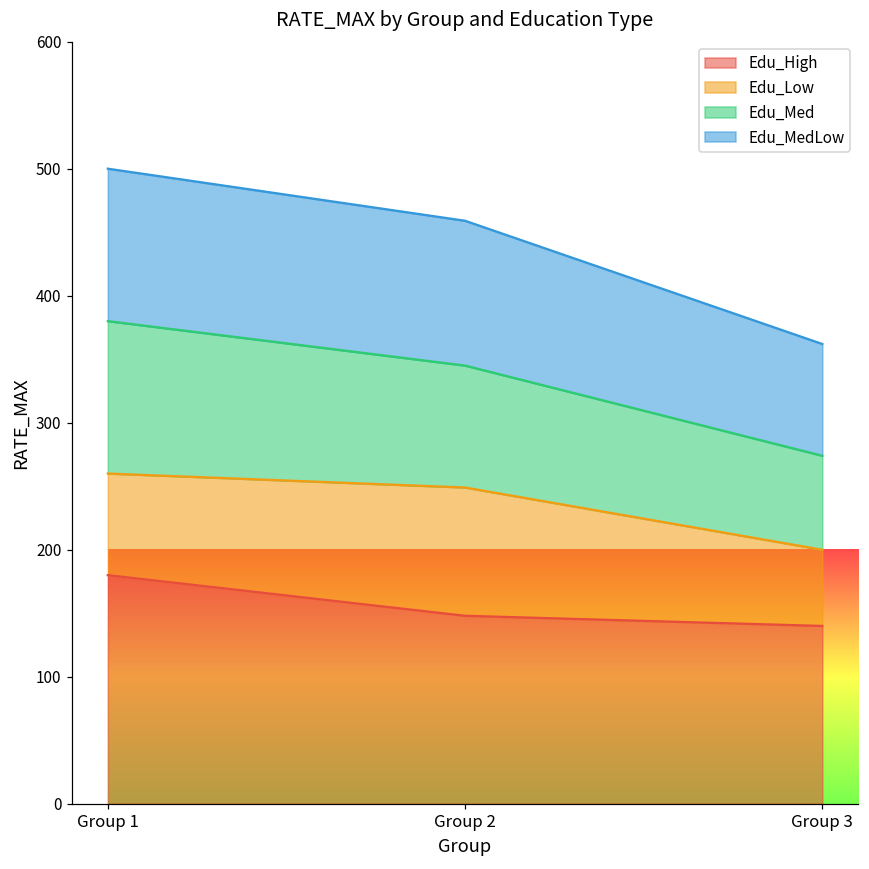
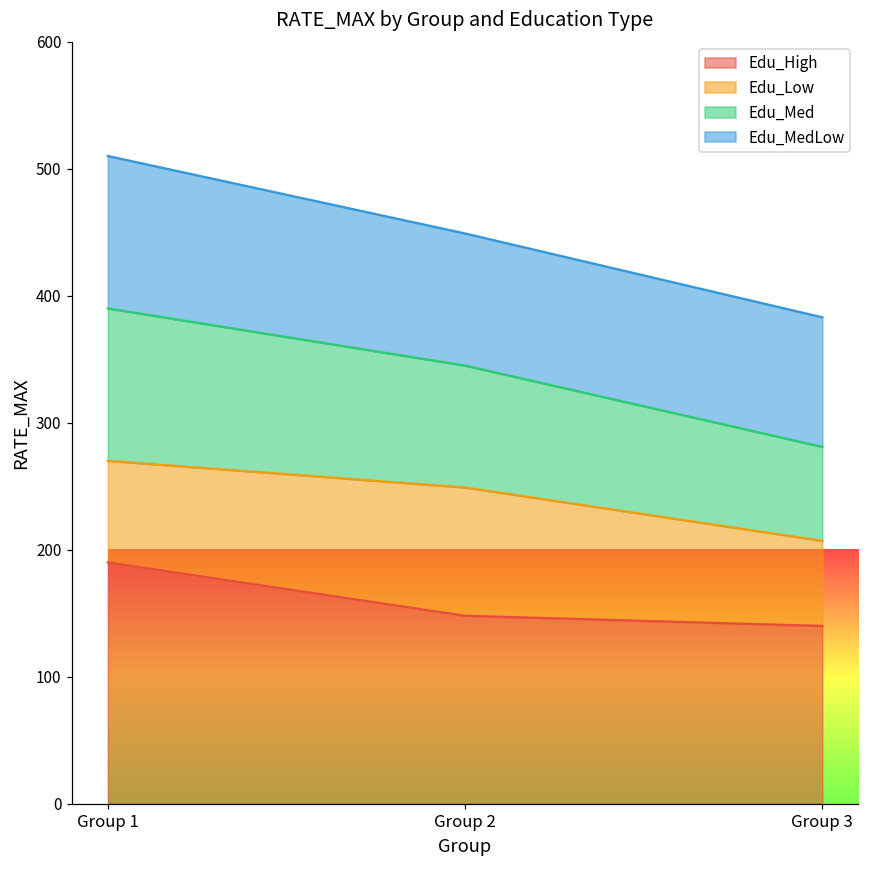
  {
    "Edu_High": {
-     "Group 1": 180,
+     "Group 1": 190,
      "Group 2": 148,
      "Group 3": 140
    },
    "Edu_Low": {
      "Group 1": 80,
      "Group 2": 101,
-     "Group 3": 60
+     "Group 3": 67
    },
    "Edu_Med": {
      "Group 1": 120,
      "Group 2": 96,
      "Group 3": 74
    },
    "Edu_MedLow": {
      "Group 1": 120,
-     "Group 2": 114,
-     "Group 3": 88
+     "Group 2": 104,
+     "Group 3": 102
    }
  }
